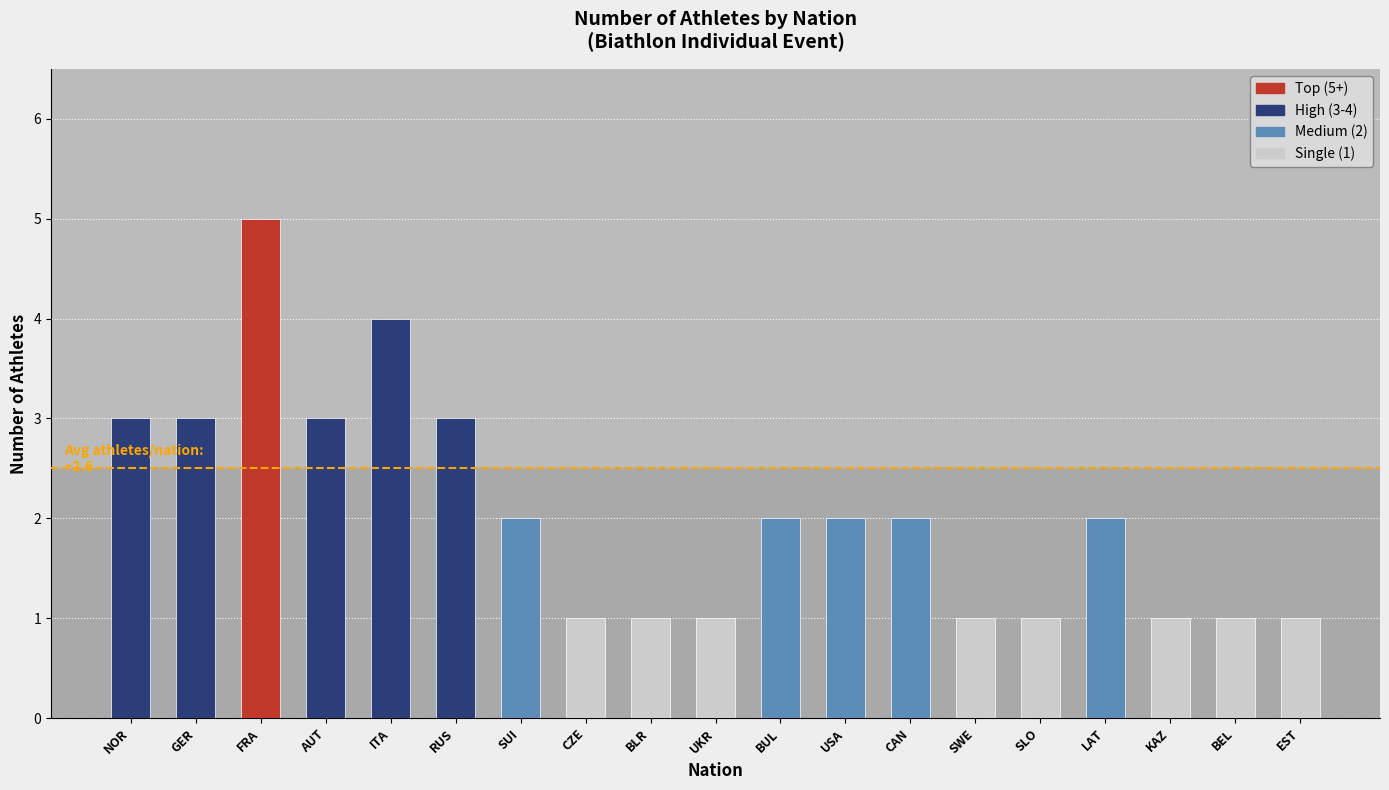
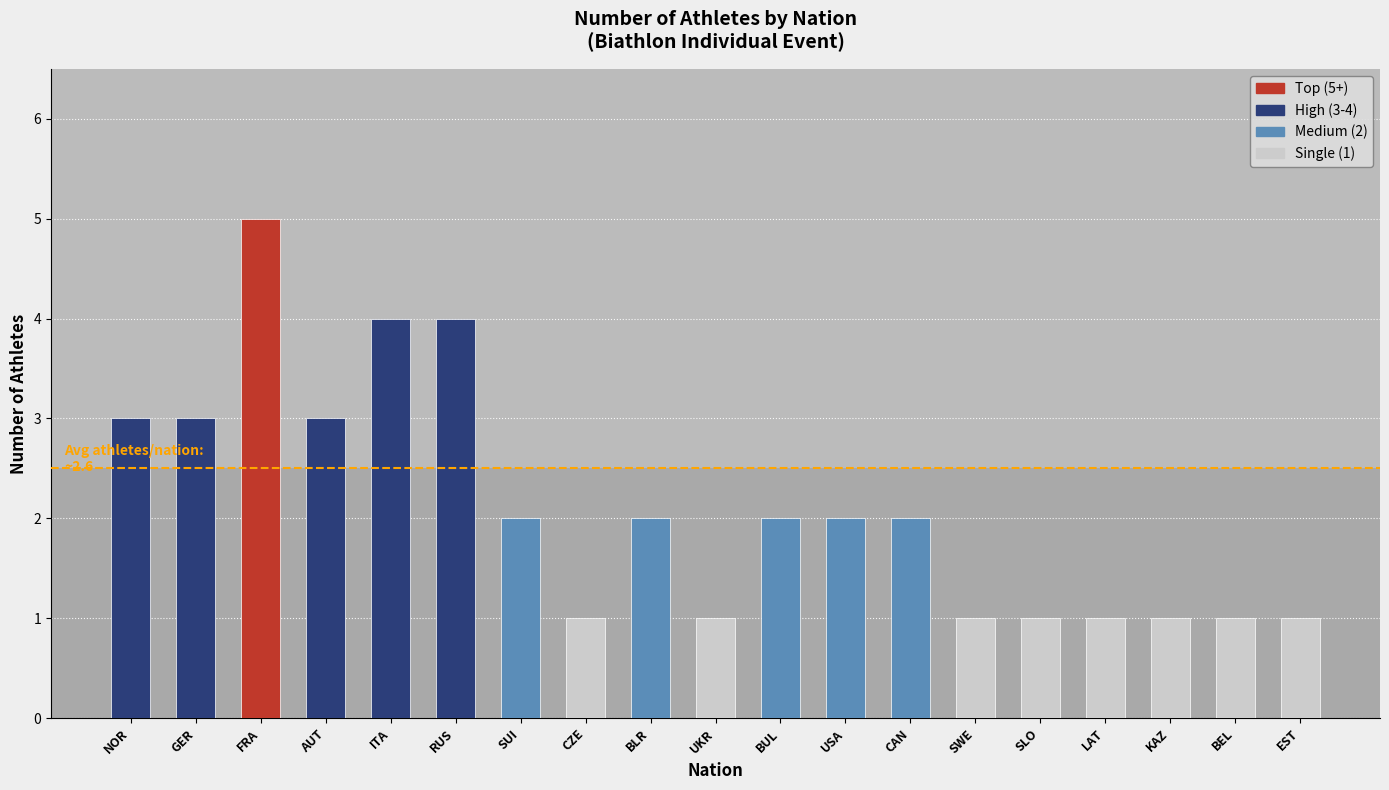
  {
    "GER": 3,
    "FRA": 5,
    "AUT": 3,
    "ITA": 4,
-   "RUS": 3,
+   "RUS": 4,
    "SUI": 2,
    "CZE": 1,
-   "BLR": 1,
+   "BLR": 2,
    "UKR": 1,
    "BUL": 2,
    "USA": 2,
    "CAN": 2,
    "SWE": 1,
    "SLO": 1,
-   "LAT": 2,
+   "LAT": 1,
    "KAZ": 1,
    "BEL": 1,
    "EST": 1
  }
